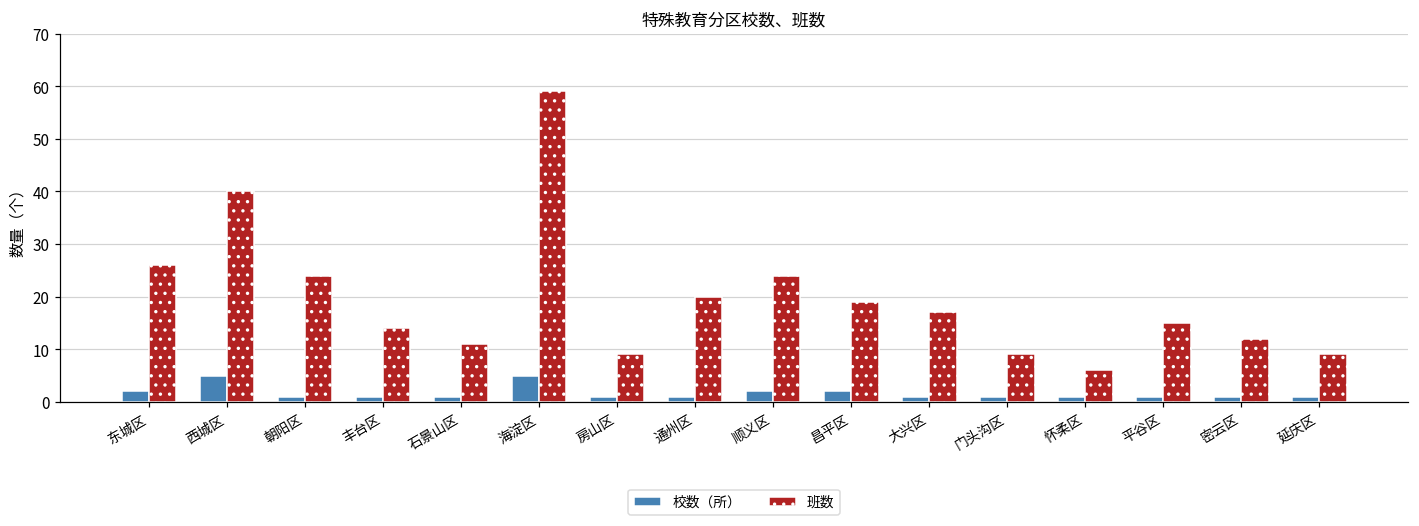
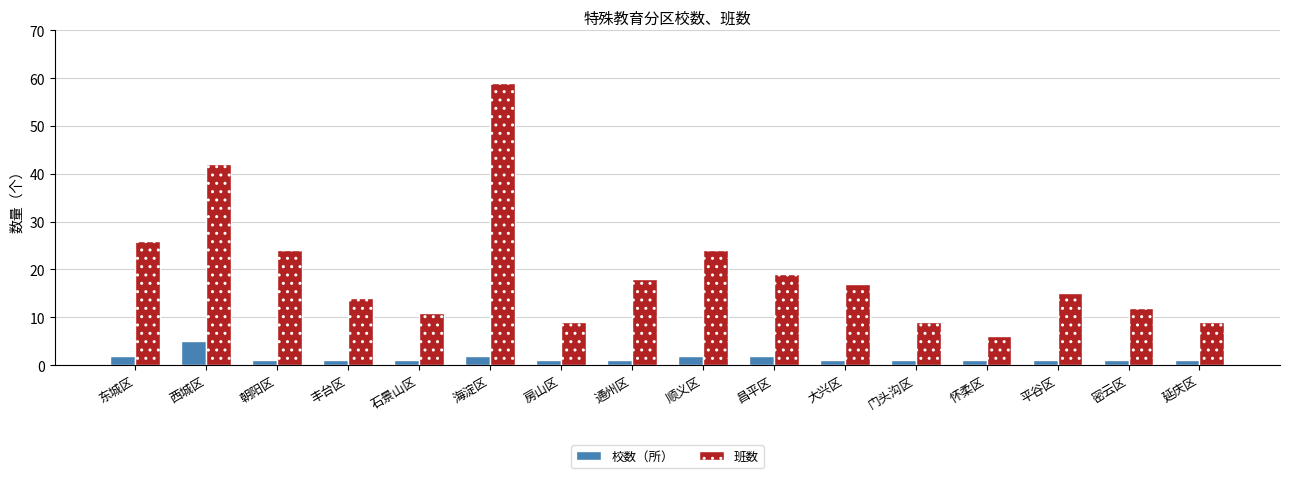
  {
    "校数（所）": {
      "东城区": 2,
      "西城区": 5,
      "朝阳区": 1,
      "丰台区": 1,
      "石景山区": 1,
-     "海淀区": 5,
+     "海淀区": 2,
      "房山区": 1,
      "通州区": 1,
      "顺义区": 2,
      "昌平区": 2,
      "大兴区": 1,
      "门头沟区": 1,
      "怀柔区": 1,
      "平谷区": 1,
      "密云区": 1,
      "延庆区": 1
    },
    "班数": {
      "东城区": 26,
-     "西城区": 40,
+     "西城区": 42,
      "朝阳区": 24,
      "丰台区": 14,
      "石景山区": 11,
      "海淀区": 59,
      "房山区": 9,
-     "通州区": 20,
+     "通州区": 18,
      "顺义区": 24,
      "昌平区": 19,
      "大兴区": 17,
      "门头沟区": 9,
      "怀柔区": 6,
      "平谷区": 15,
      "密云区": 12,
      "延庆区": 9
    }
  }
